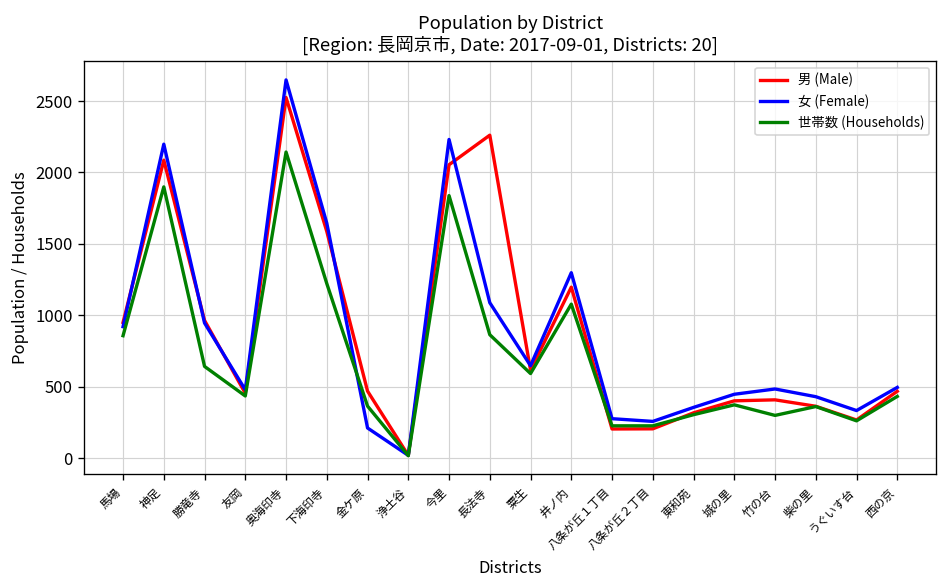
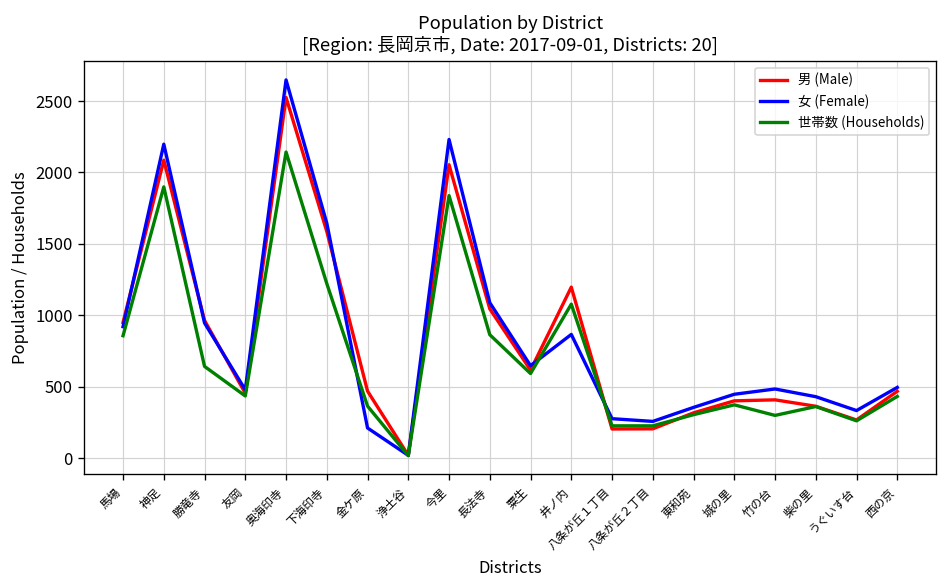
  {
    "男 (Male)": {
      "馬場": 950,
      "神足": 2090,
      "奥海印寺": 2530,
      "下海印寺": 1590,
      "金ケ原": 470,
      "今里": 2050,
-     "長法寺": 2260,
+     "長法寺": 1050,
      "粟生": 620,
      "井ノ内": 1200,
      "八条が丘１丁目": 200,
      "城の里": 400,
      "竹の台": 410,
      "西の京": 470
    },
    "女 (Female)": {
      "馬場": 920,
      "神足": 2200,
      "友岡": 480,
      "奥海印寺": 2650,
      "下海印寺": 1650,
      "金ケ原": 210,
      "今里": 2230,
      "長法寺": 1090,
      "粟生": 650,
-     "井ノ内": 1300,
+     "井ノ内": 870,
      "八条が丘１丁目": 280,
      "八条が丘２丁目": 260,
      "東和苑": 360,
      "城の里": 450,
      "竹の台": 480,
      "柴の里": 430,
      "うぐいす台": 330,
      "西の京": 500
    },
    "世帯数 (Households)": {
      "馬場": 860,
      "神足": 1900,
      "勝竜寺": 640,
      "奥海印寺": 2140,
      "下海印寺": 1220,
      "金ケ原": 360,
      "今里": 1840,
      "長法寺": 860,
      "粟生": 590,
      "井ノ内": 1080,
      "八条が丘１丁目": 230,
      "城の里": 370,
      "竹の台": 300,
      "西の京": 430
    }
  }
